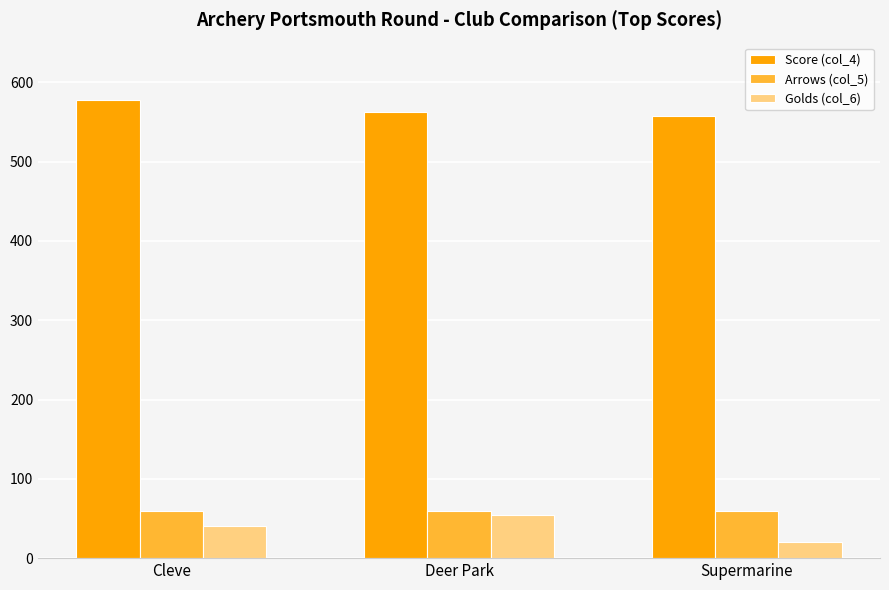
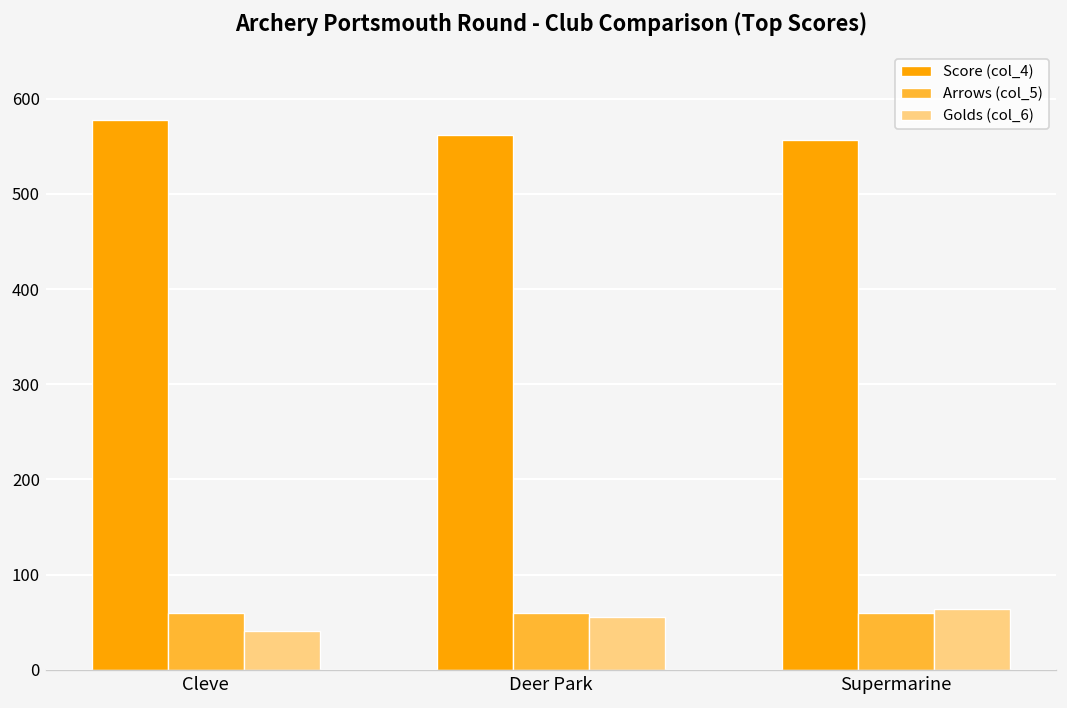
  {
    "Golds (col_6)": {
      "Cleve": 40,
      "Deer Park": 60,
-     "Supermarine": 20
+     "Supermarine": 60
    }
  }
